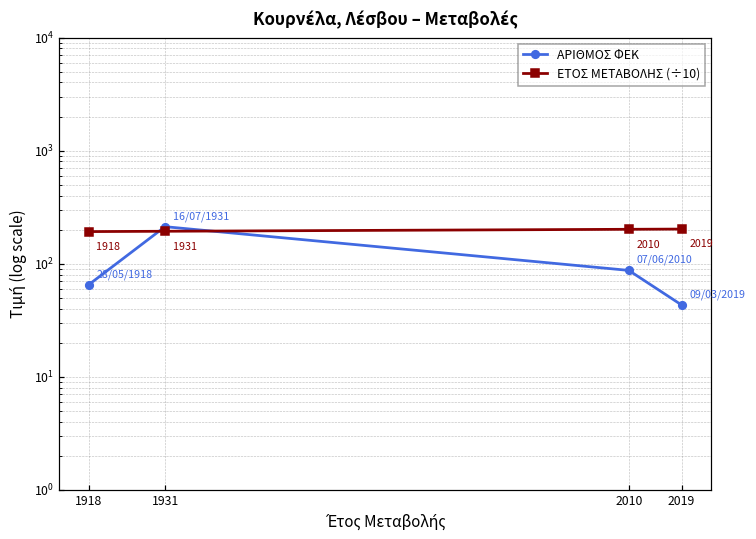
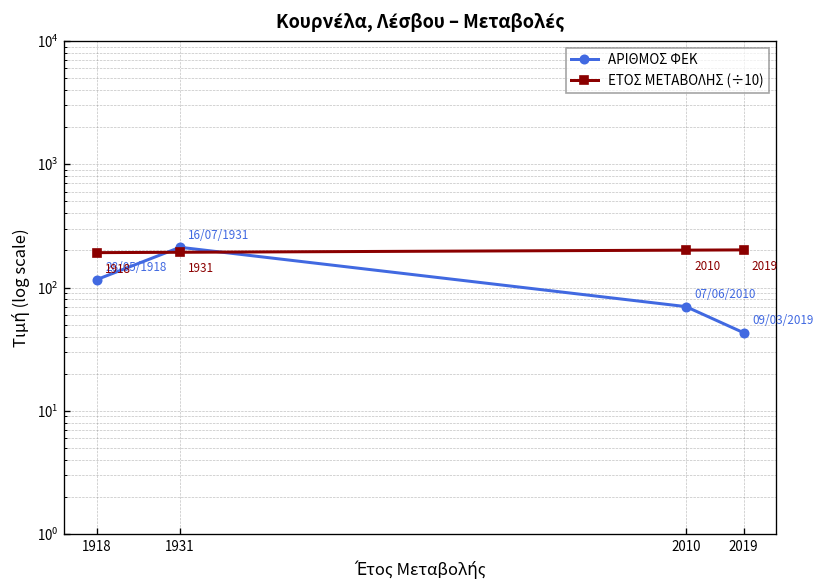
  {
    "ΑΡΙΘΜΟΣ ΦΕΚ": {
-     "1918": 70,
-     "2010": 90
+     "1918": 120,
+     "2010": 70
    },
    "ΕΤΟΣ ΜΕΤΑΒΟΛΗΣ (÷10)": {
      "1918": 190
    }
  }
